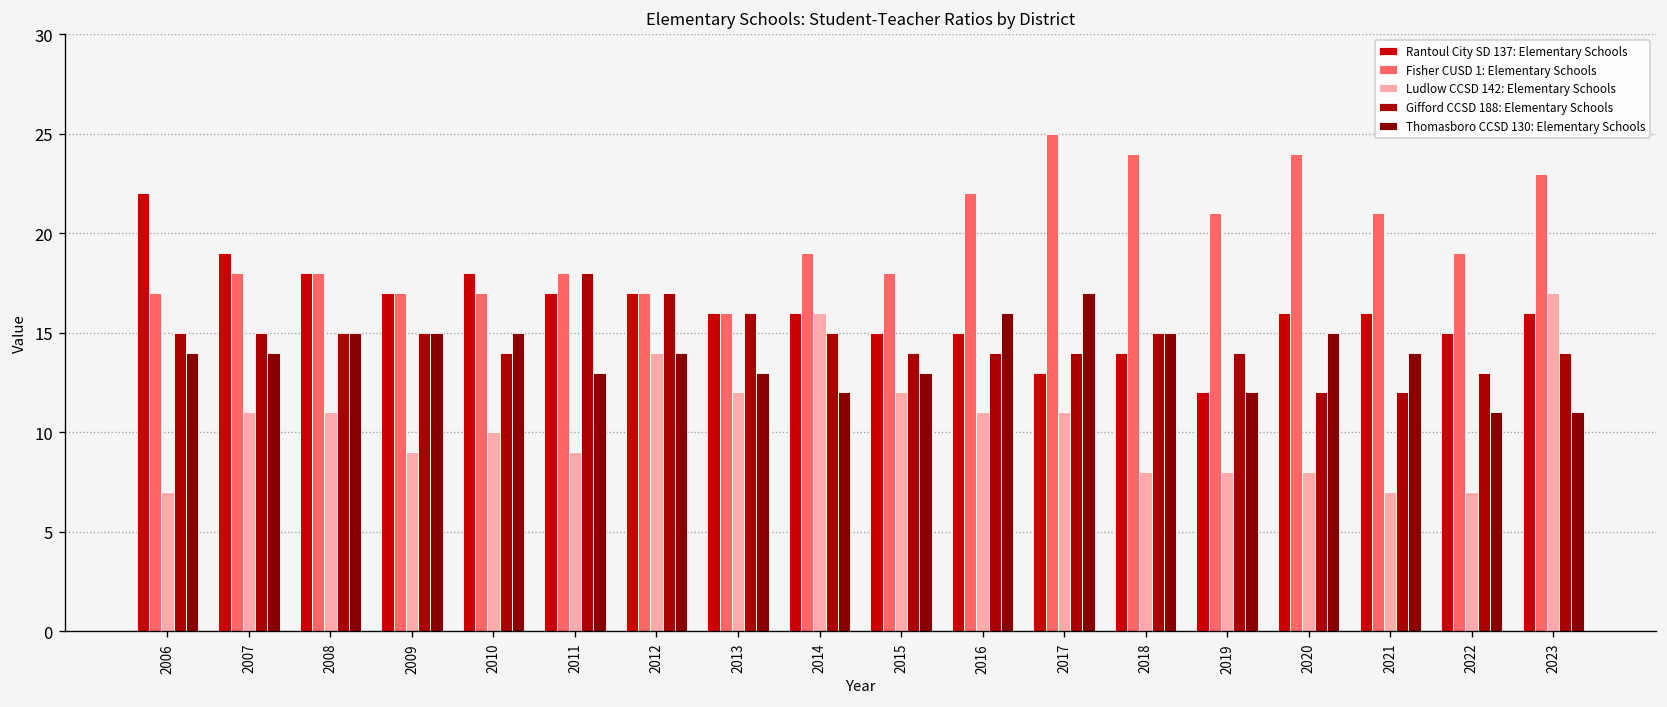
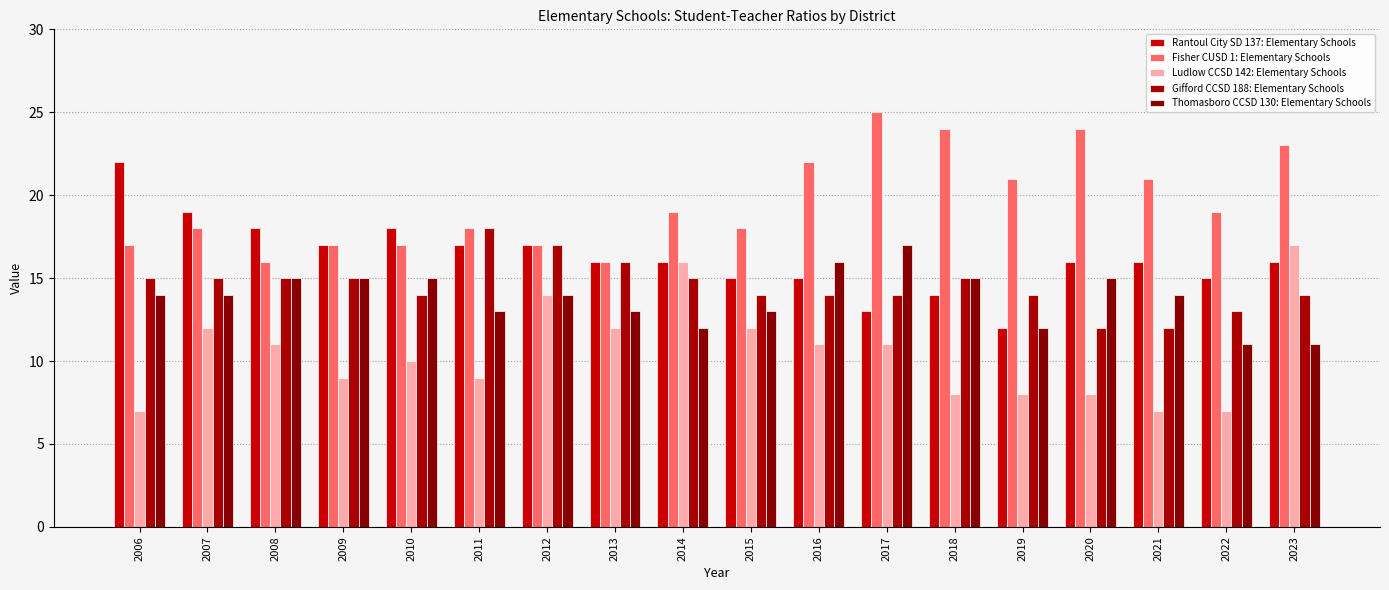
  {
    "Fisher CUSD 1: Elementary Schools": {
      "2006": 17,
      "2007": 18,
-     "2008": 18,
+     "2008": 16,
      "2009": 17,
      "2010": 17,
      "2011": 18,
      "2012": 17,
      "2013": 16,
      "2014": 19,
      "2015": 18,
      "2016": 22,
      "2017": 25,
      "2018": 24,
      "2019": 21,
      "2020": 24,
      "2021": 21,
      "2022": 19,
      "2023": 23
    },
    "Ludlow CCSD 142: Elementary Schools": {
      "2006": 7,
-     "2007": 11,
+     "2007": 12,
      "2008": 11,
      "2009": 9,
      "2010": 10,
      "2011": 9,
      "2012": 14,
      "2013": 12,
      "2014": 16,
      "2015": 12,
      "2016": 11,
      "2017": 11,
      "2018": 8,
      "2019": 8,
      "2020": 8,
      "2021": 7,
      "2022": 7,
      "2023": 17
    }
  }
